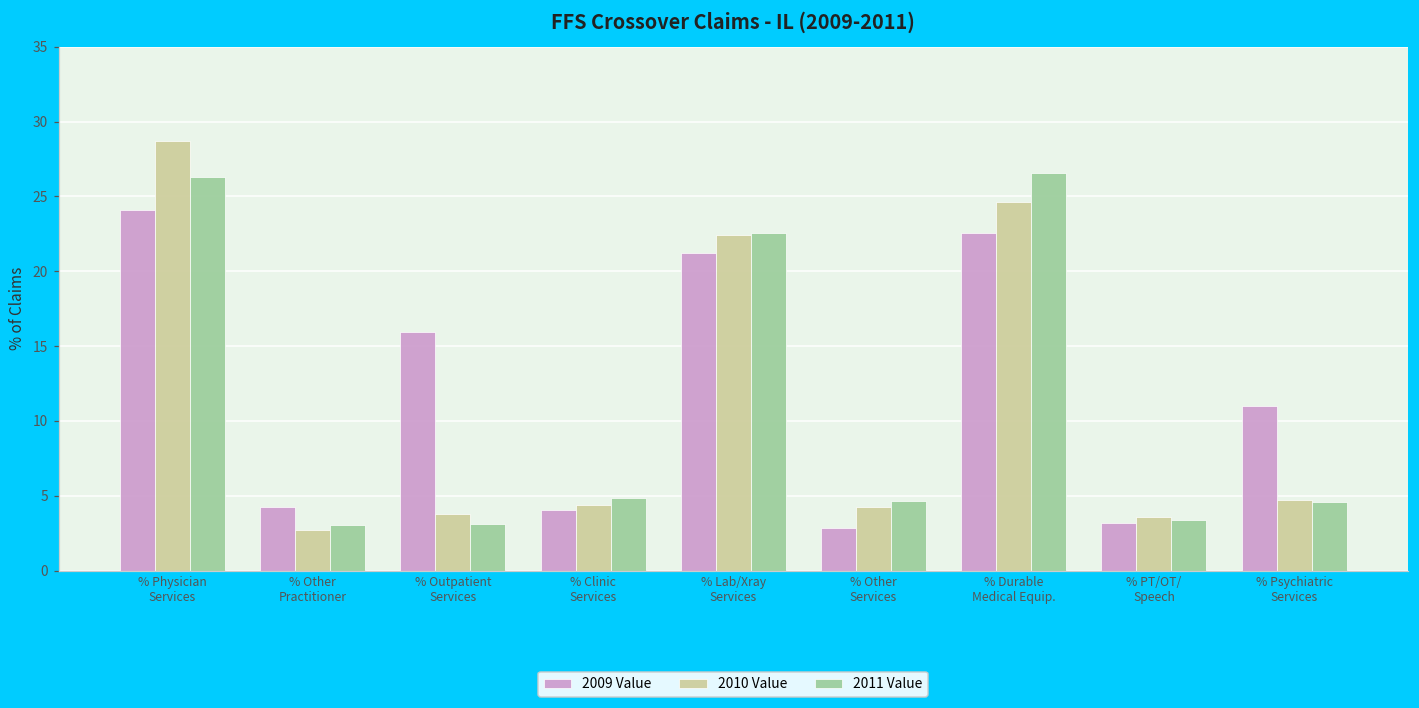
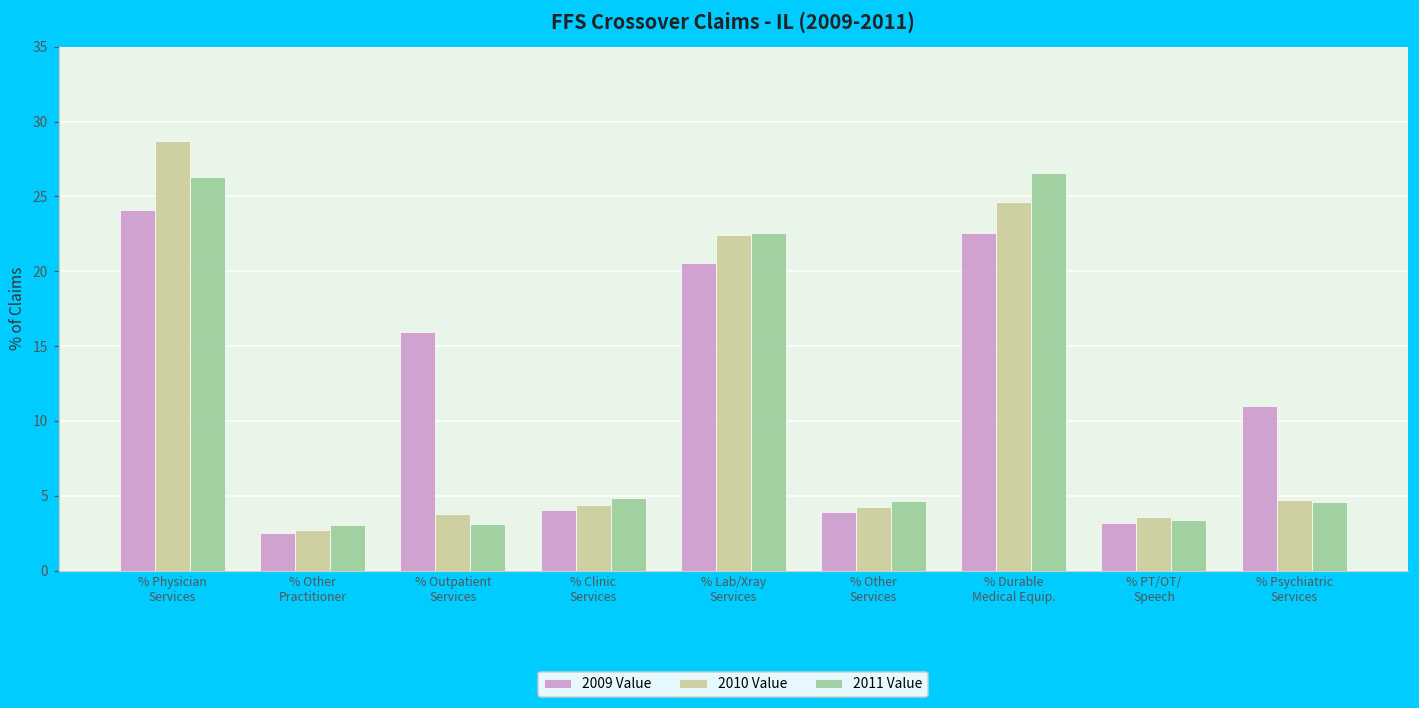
  {
    "2009 Value": {
      "% Physician Services": 24.1,
-     "% Other Practitioner": 4.2,
+     "% Other Practitioner": 2.5,
      "% Outpatient Services": 15.9,
      "% Clinic Services": 4.0,
-     "% Lab/Xray Services": 21.2,
-     "% Other Services": 2.9,
+     "% Lab/Xray Services": 20.5,
+     "% Other Services": 3.9,
      "% Durable Medical Equip.": 22.6,
      "% PT/OT/ Speech": 3.2,
      "% Psychiatric Services": 11.0
    }
  }
